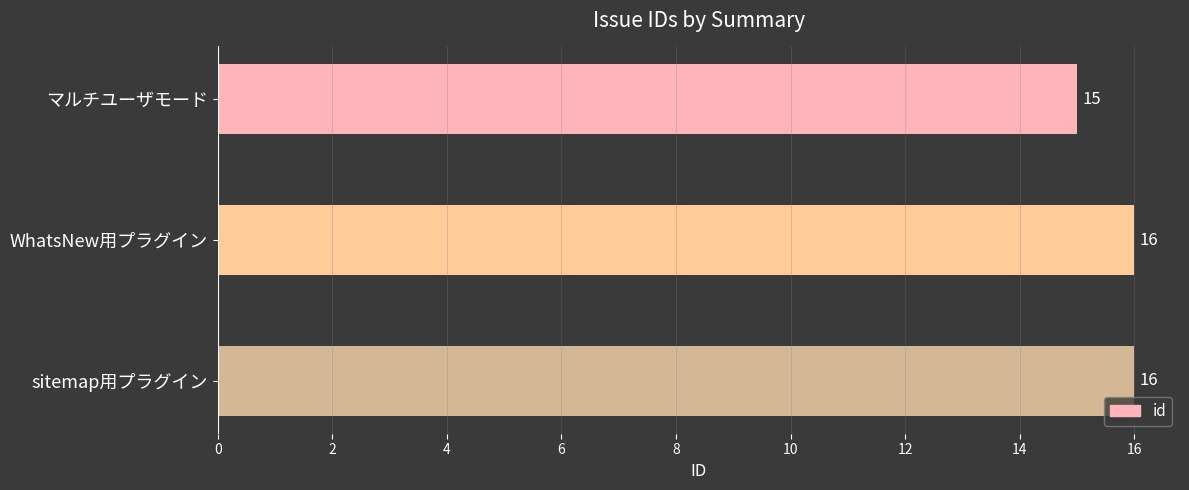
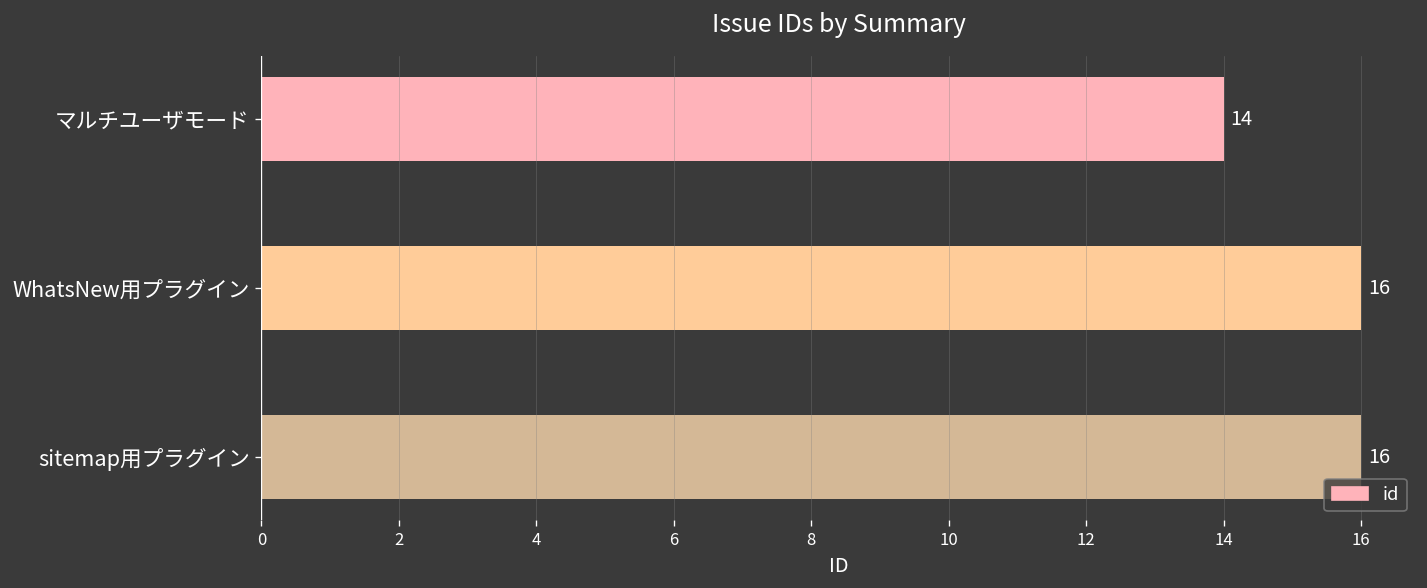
  {
-   "マルチユーザモード": 15,
+   "マルチユーザモード": 14,
    "WhatsNew用プラグイン": 16,
    "sitemap用プラグイン": 16
  }
